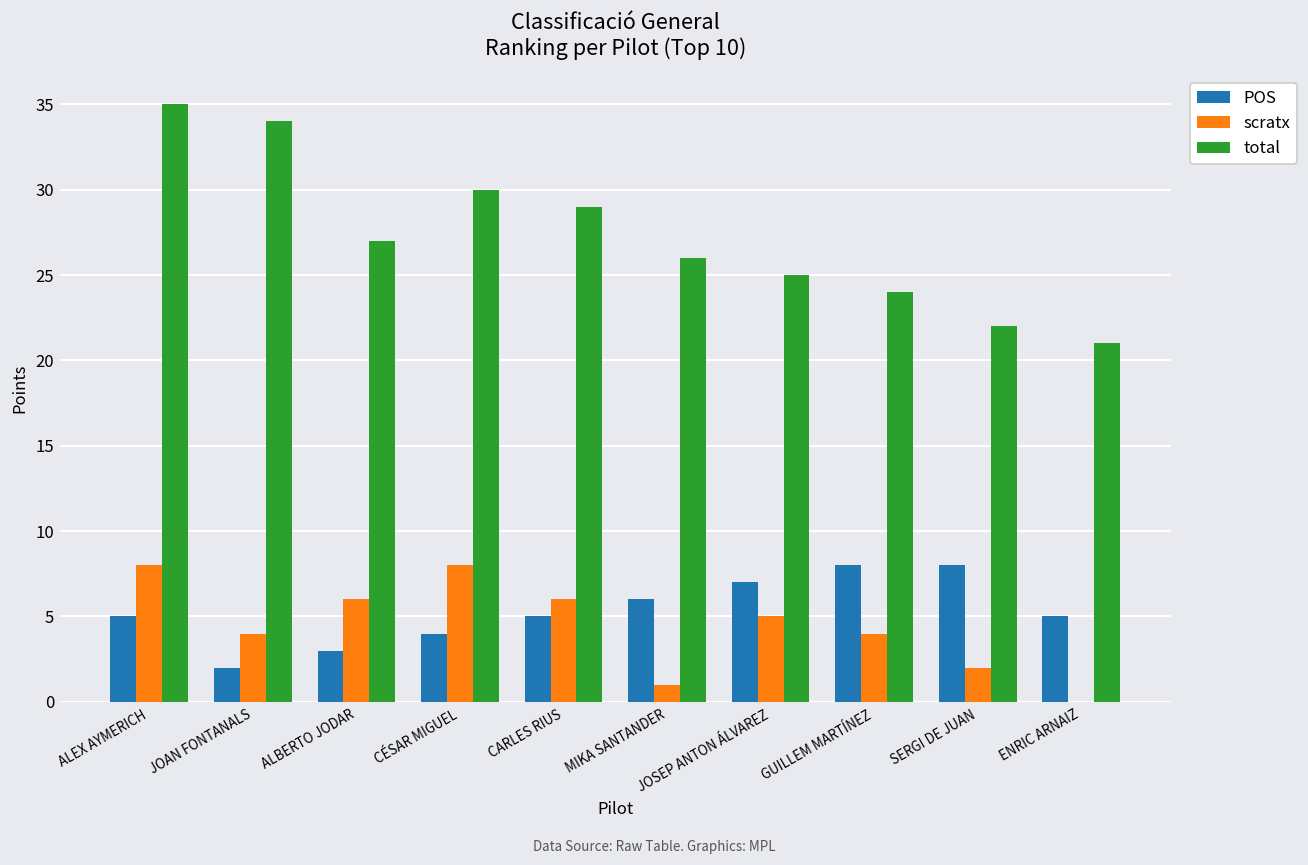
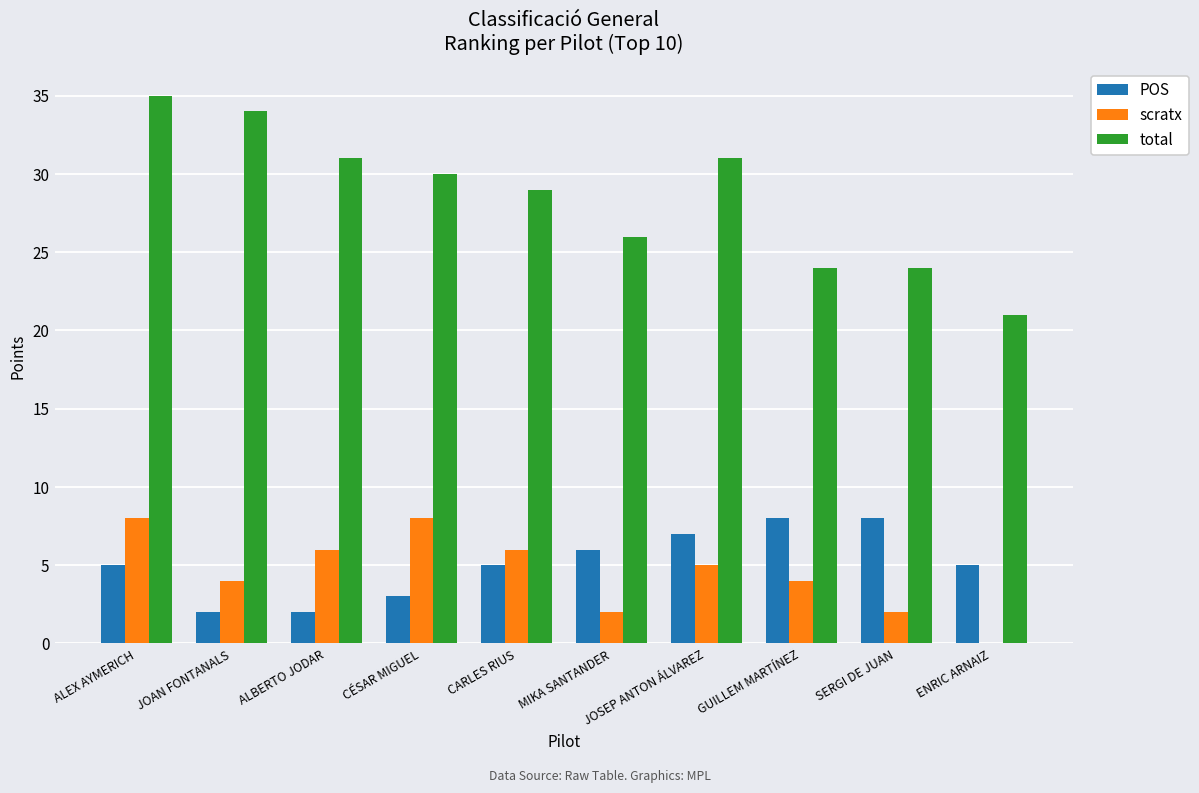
  {
    "POS": {
      "ALEX AYMERICH": 5,
      "JOAN FONTANALS": 2,
-     "ALBERTO JODAR": 3,
-     "CÉSAR MIGUEL": 4,
+     "ALBERTO JODAR": 2,
+     "CÉSAR MIGUEL": 3,
      "CARLES RIUS": 5,
      "MIKA SANTANDER": 6,
      "JOSEP ANTON ÁLVAREZ": 7,
      "GUILLEM MARTÍNEZ": 8,
      "SERGI DE JUAN": 8,
      "ENRIC ARNAIZ": 5
    },
    "scratx": {
      "ALEX AYMERICH": 8,
      "JOAN FONTANALS": 4,
      "ALBERTO JODAR": 6,
      "CÉSAR MIGUEL": 8,
      "CARLES RIUS": 6,
-     "MIKA SANTANDER": 1,
+     "MIKA SANTANDER": 2,
      "JOSEP ANTON ÁLVAREZ": 5,
      "GUILLEM MARTÍNEZ": 4,
      "SERGI DE JUAN": 2,
      "ENRIC ARNAIZ": 0
    },
    "total": {
      "ALEX AYMERICH": 35,
      "JOAN FONTANALS": 34,
-     "ALBERTO JODAR": 27,
+     "ALBERTO JODAR": 31,
      "CÉSAR MIGUEL": 30,
      "CARLES RIUS": 29,
      "MIKA SANTANDER": 26,
-     "JOSEP ANTON ÁLVAREZ": 25,
+     "JOSEP ANTON ÁLVAREZ": 31,
      "GUILLEM MARTÍNEZ": 24,
-     "SERGI DE JUAN": 22,
+     "SERGI DE JUAN": 24,
      "ENRIC ARNAIZ": 21
    }
  }
